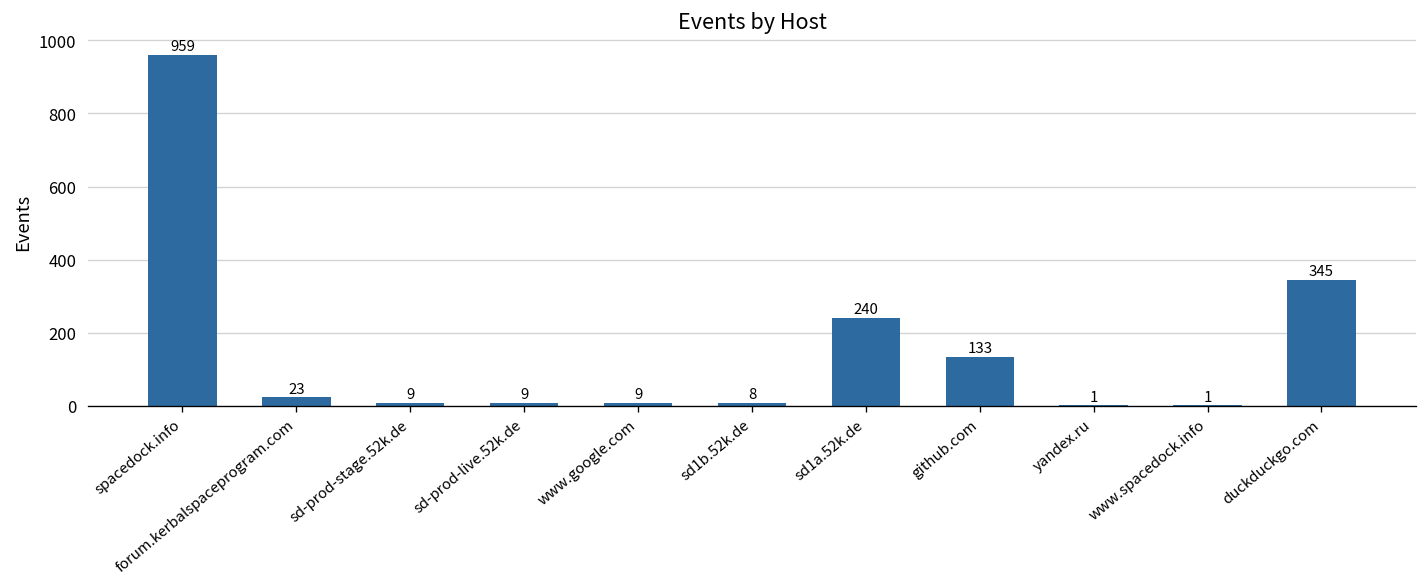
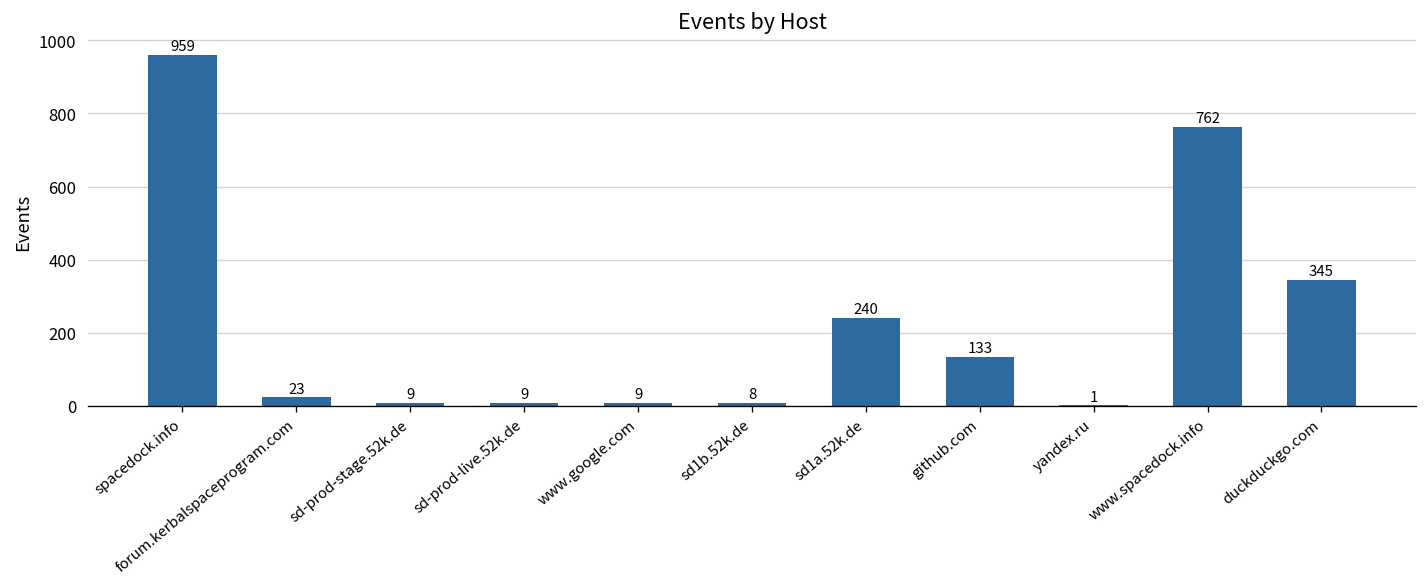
  {
    "spacedock.info": 959,
    "forum.kerbalspaceprogram.com": 23,
    "sd-prod-stage.52k.de": 9,
    "sd-prod-live.52k.de": 9,
    "www.google.com": 9,
    "sd1b.52k.de": 8,
    "sd1a.52k.de": 240,
    "github.com": 133,
    "yandex.ru": 1,
-   "www.spacedock.info": 1,
+   "www.spacedock.info": 762,
    "duckduckgo.com": 345
  }
